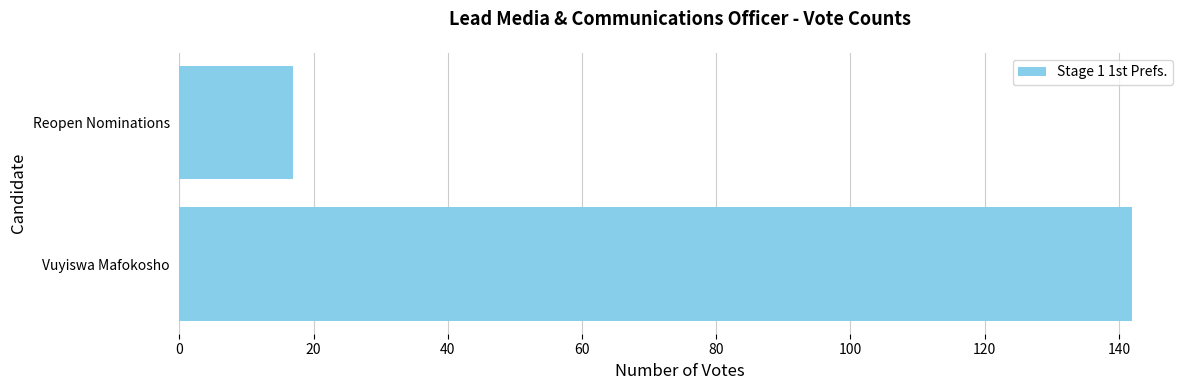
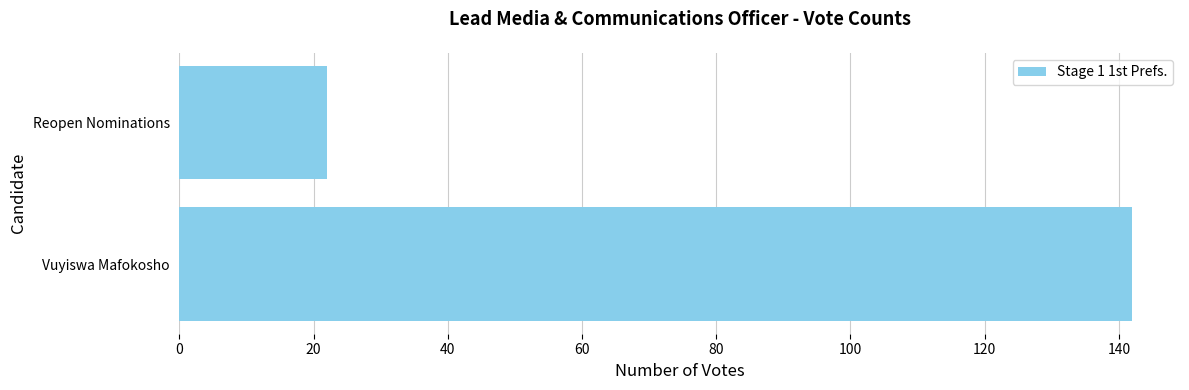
  {
-   "Reopen Nominations": 17,
+   "Reopen Nominations": 22,
    "Vuyiswa Mafokosho": 142
  }
